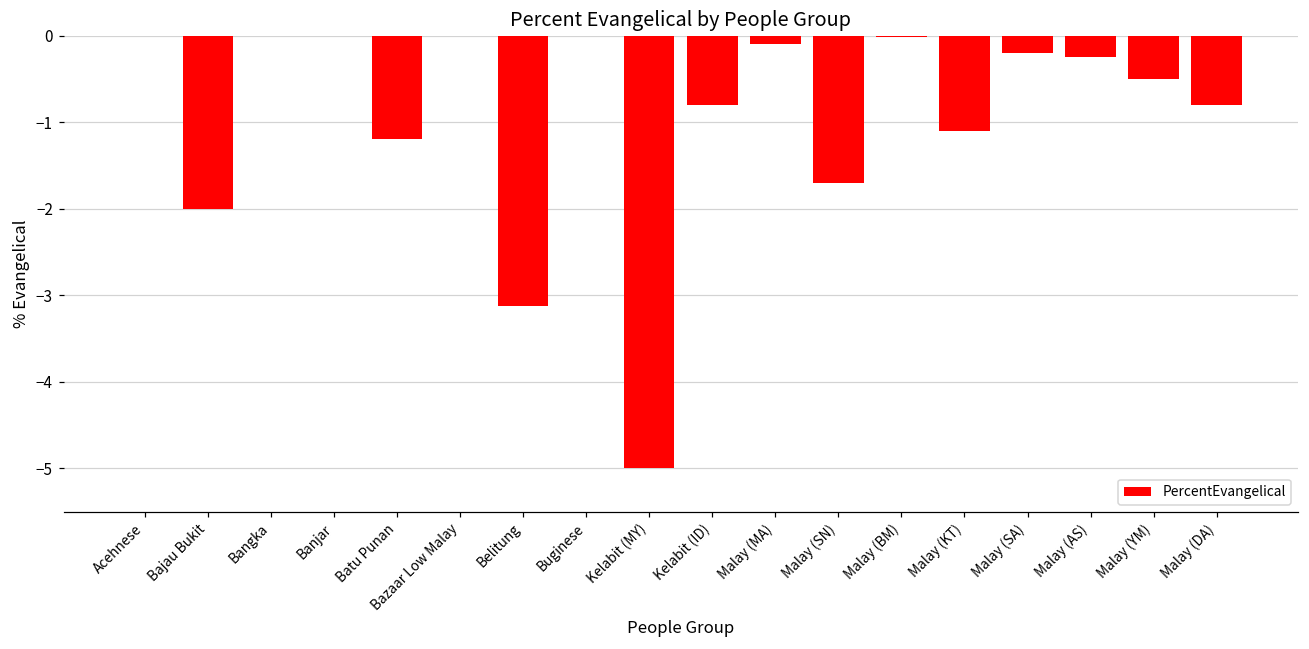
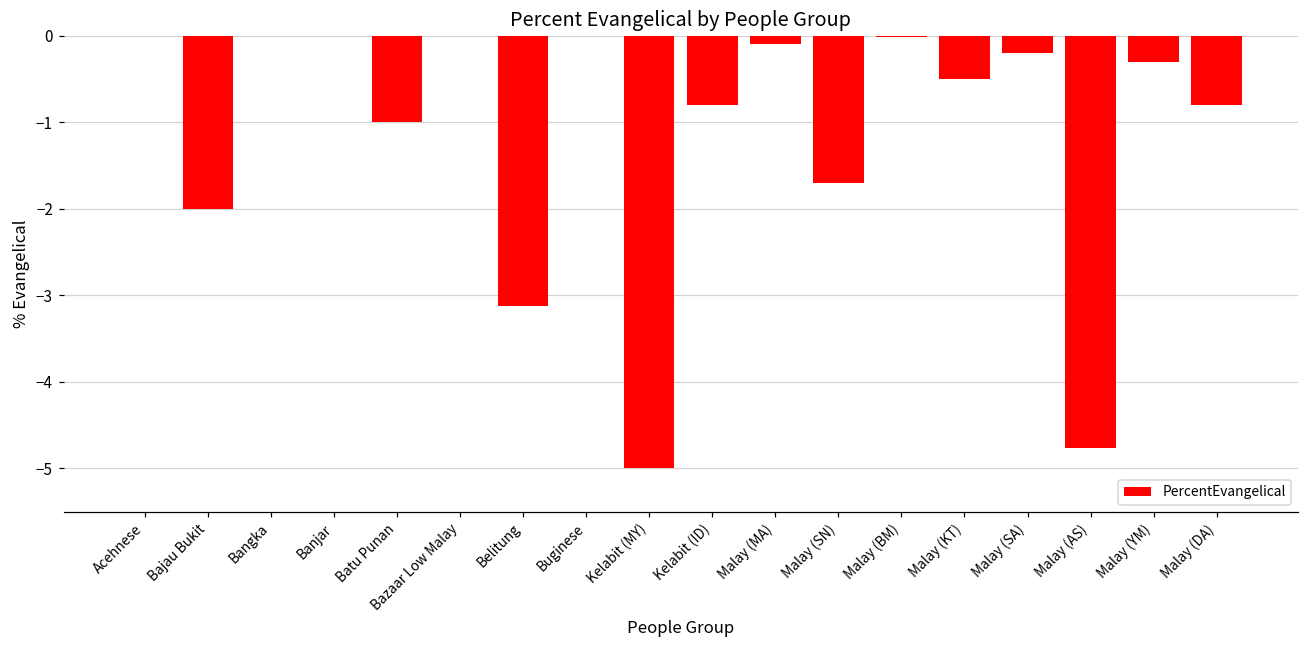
  {
    "Acehnese": 0.0,
    "Bajau Bukit": -2.0,
    "Banjar": 0.0,
-   "Batu Punan": -1.2,
+   "Batu Punan": -1.0,
    "Bazaar Low Malay": 0.0,
    "Belitung": -3.1,
    "Buginese": 0.0,
    "Kelabit (MY)": -5.0,
    "Kelabit (ID)": -0.8,
    "Malay (MA)": -0.1,
    "Malay (SN)": -1.7,
-   "Malay (KT)": -1.1,
+   "Malay (KT)": -0.5,
    "Malay (SA)": -0.2,
-   "Malay (AS)": -0.3,
-   "Malay (YM)": -0.5,
+   "Malay (AS)": -4.8,
+   "Malay (YM)": -0.3,
    "Malay (DA)": -0.8
  }
